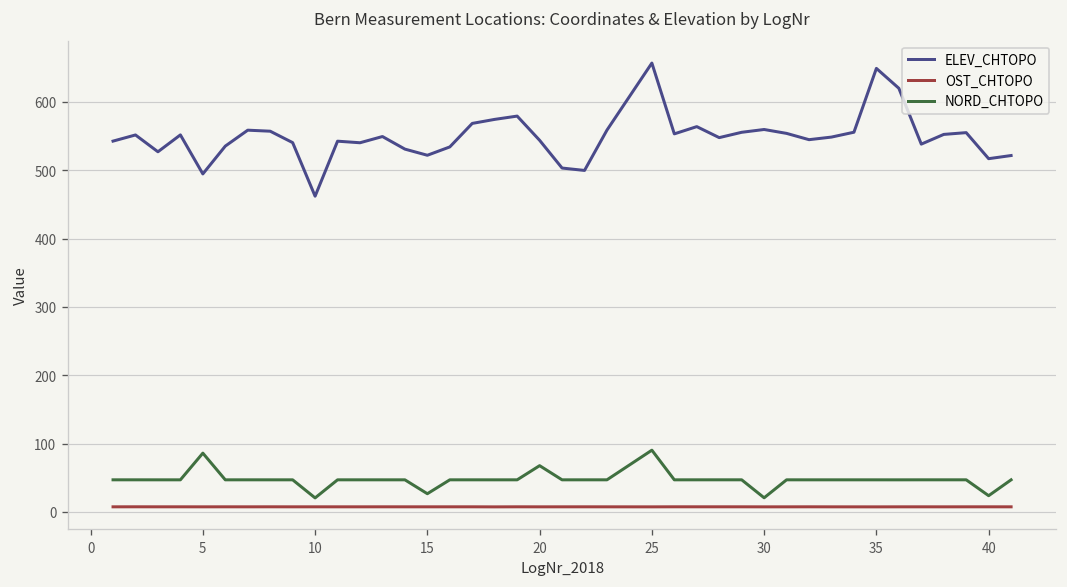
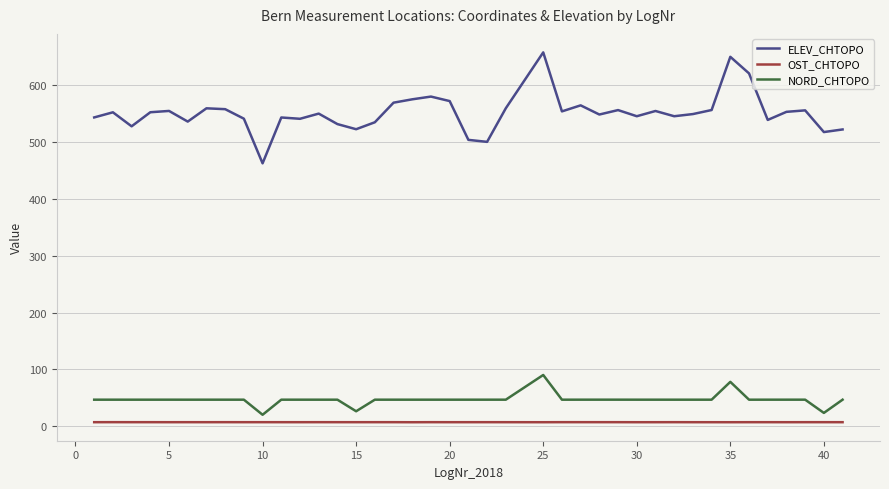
  {
    "ELEV_CHTOPO": {
-     "5": 490,
+     "5": 550,
      "10": 460,
      "15": 520,
-     "20": 540,
+     "20": 570,
      "25": 660,
-     "30": 560,
+     "30": 540,
      "35": 650,
      "40": 520
    },
    "OST_CHTOPO": {
      "5": 10,
      "10": 10,
      "15": 10,
      "20": 10,
      "25": 10,
      "30": 10,
      "35": 10,
      "40": 10
    },
    "NORD_CHTOPO": {
-     "5": 90,
+     "5": 50,
      "10": 20,
      "15": 30,
-     "20": 70,
+     "20": 50,
      "25": 90,
-     "30": 20,
-     "35": 50,
+     "30": 50,
+     "35": 80,
      "40": 20
    }
  }
